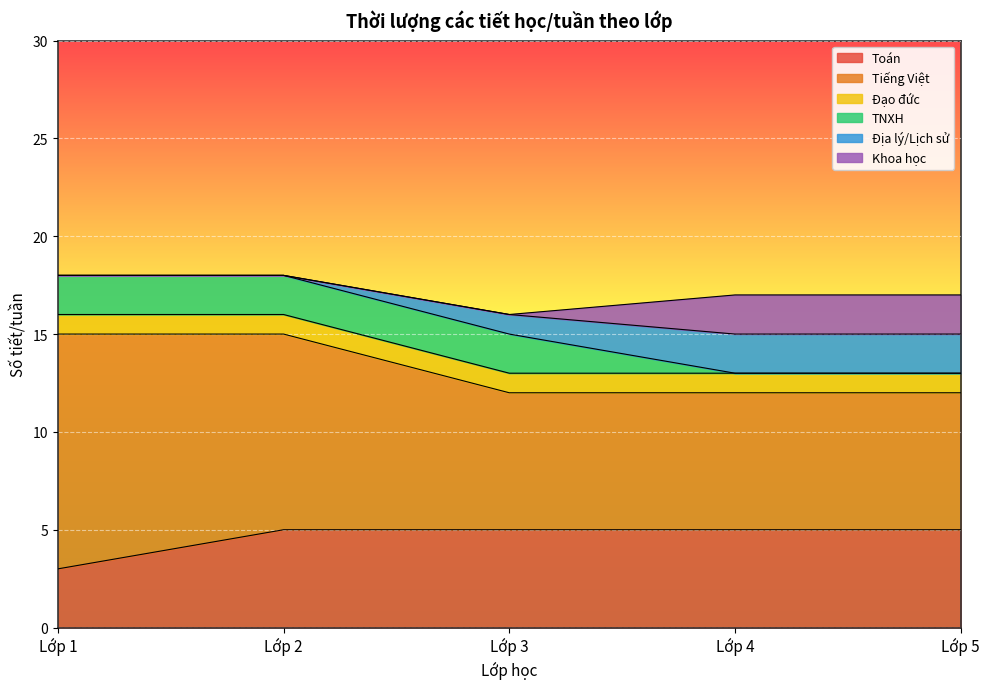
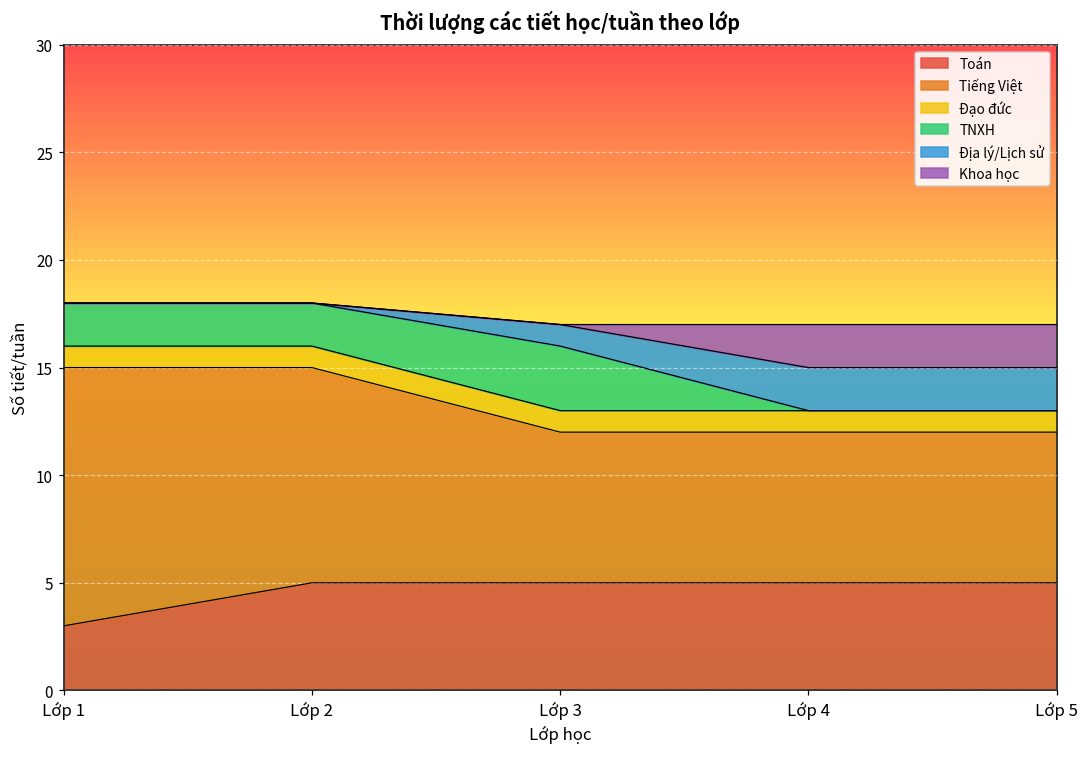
  {
    "Đạo đức": {
      "Lớp 1": 1,
      "Lớp 2": 1,
      "Lớp 3": 1
    },
    "TNXH": {
-     "Lớp 3": 2
+     "Lớp 3": 3
    },
    "Địa lý/Lịch sử": {
      "Lớp 4": 2,
      "Lớp 5": 2
    },
    "Khoa học": {
      "Lớp 4": 2,
      "Lớp 5": 2
    }
  }
